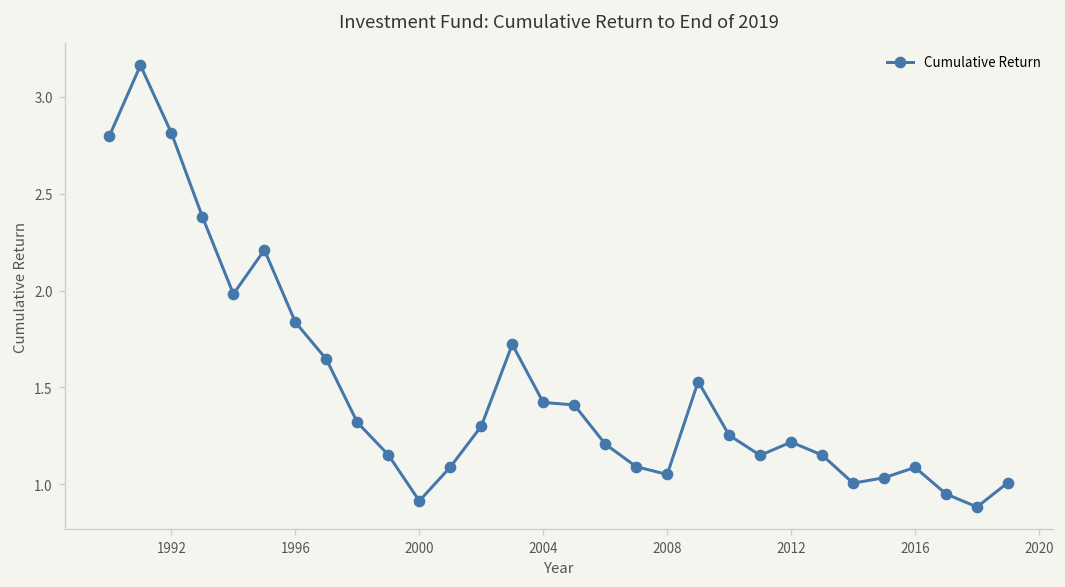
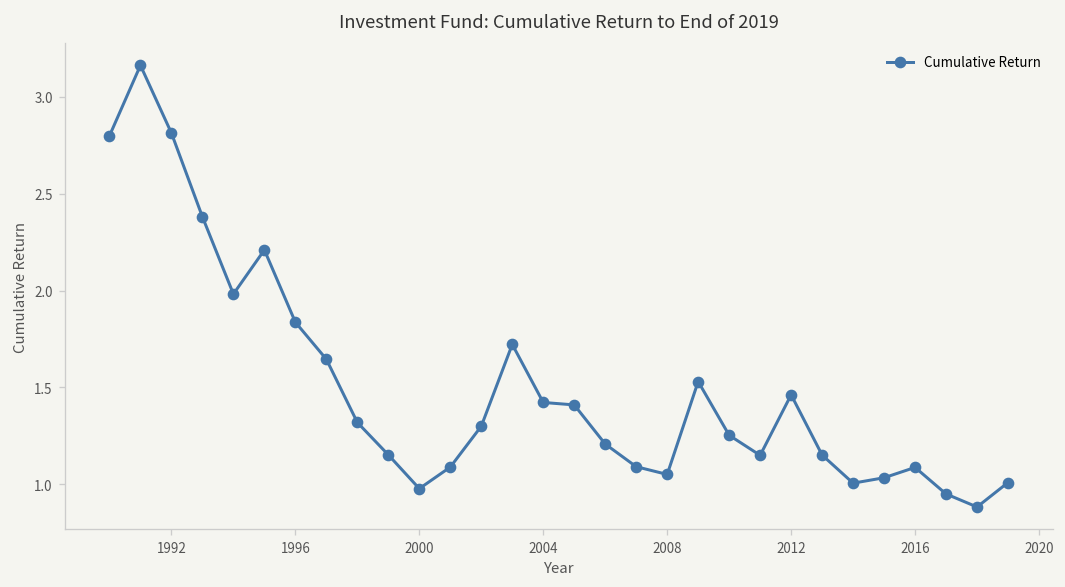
  {
    "1992": 2.81,
    "1996": 1.84,
-   "2000": 0.91,
+   "2000": 0.98,
    "2004": 1.42,
    "2008": 1.05,
-   "2012": 1.22,
+   "2012": 1.46,
    "2016": 1.09
  }
